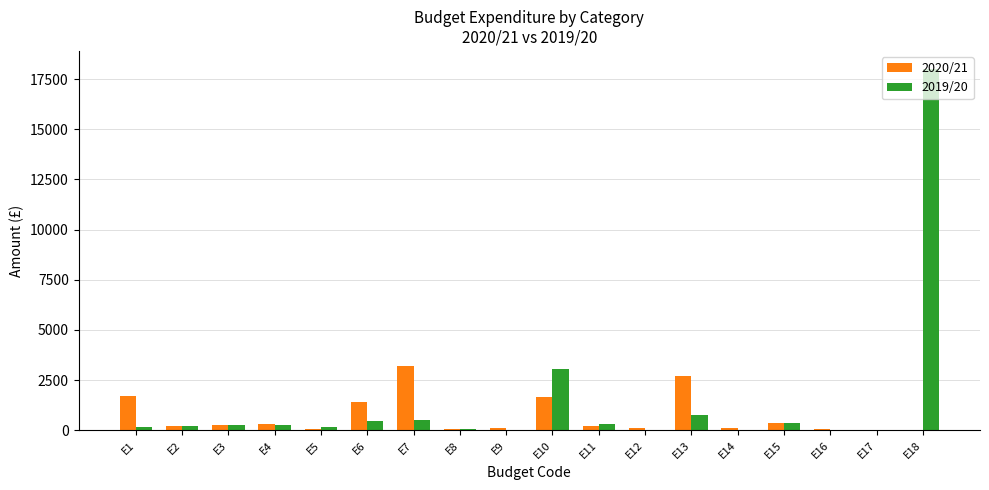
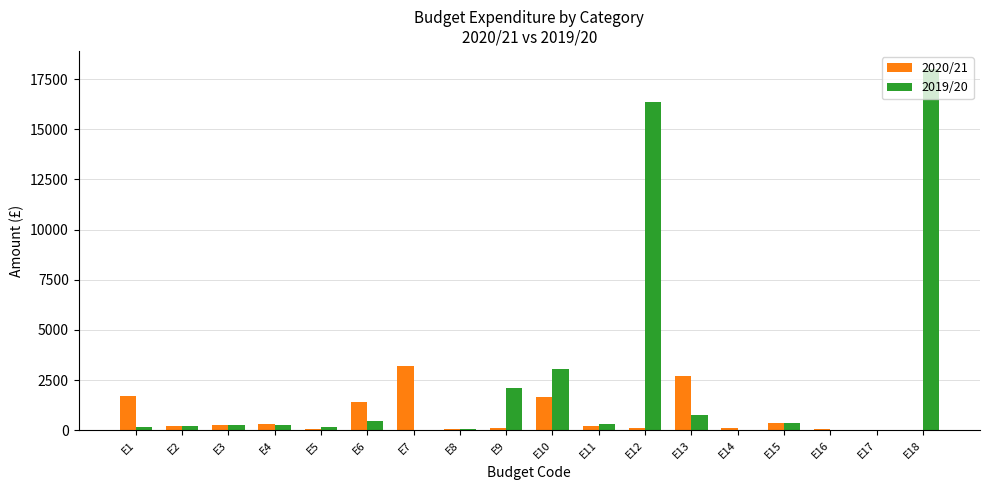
  {
    "2020/21": {
      "E1": 1700,
      "E2": 200,
      "E3": 300,
      "E4": 300,
      "E6": 1400,
      "E7": 3200,
      "E10": 1700,
      "E11": 200,
      "E13": 2700,
      "E15": 400,
      "E17": 0,
      "E18": 0
    },
    "2019/20": {
      "E1": 200,
      "E2": 200,
      "E3": 300,
      "E4": 300,
      "E5": 200,
      "E6": 500,
-     "E7": 500,
-     "E9": 0,
+     "E7": 0,
+     "E9": 2100,
      "E10": 3100,
      "E11": 300,
-     "E12": 0,
+     "E12": 16400,
      "E13": 800,
      "E15": 400,
      "E16": 0,
      "E17": 0
    }
  }
